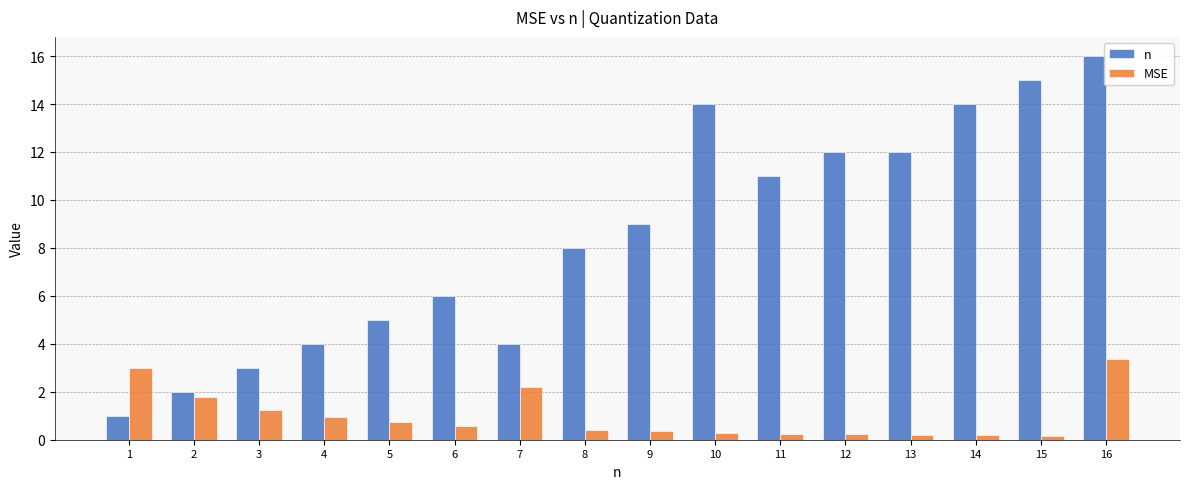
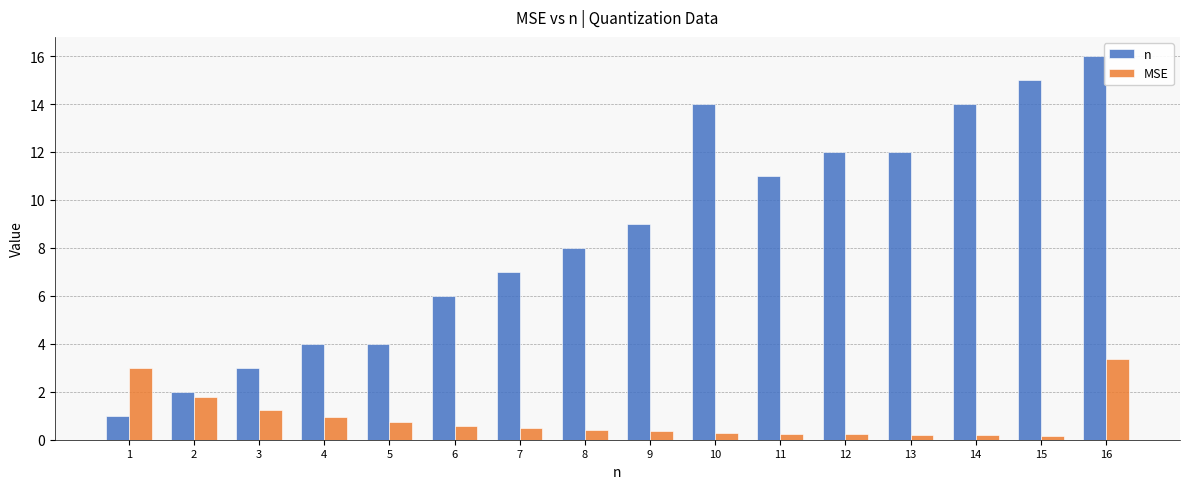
  {
    "n": {
      "1": 1,
      "2": 2,
      "3": 3,
      "4": 4,
-     "5": 5,
+     "5": 4,
      "6": 6,
-     "7": 4,
+     "7": 7,
      "8": 8,
      "9": 9,
      "10": 14,
      "11": 11,
      "12": 12,
      "13": 12,
      "14": 14,
      "15": 15,
      "16": 16
    },
    "MSE": {
      "1": 3.0,
      "2": 1.8,
      "3": 1.2,
      "4": 0.9,
      "5": 0.7,
      "6": 0.6,
-     "7": 2.2,
+     "7": 0.5,
      "8": 0.4,
      "9": 0.3,
      "10": 0.3,
      "11": 0.3,
      "12": 0.2,
      "13": 0.2,
      "14": 0.2,
      "15": 0.2,
      "16": 3.4
    }
  }
